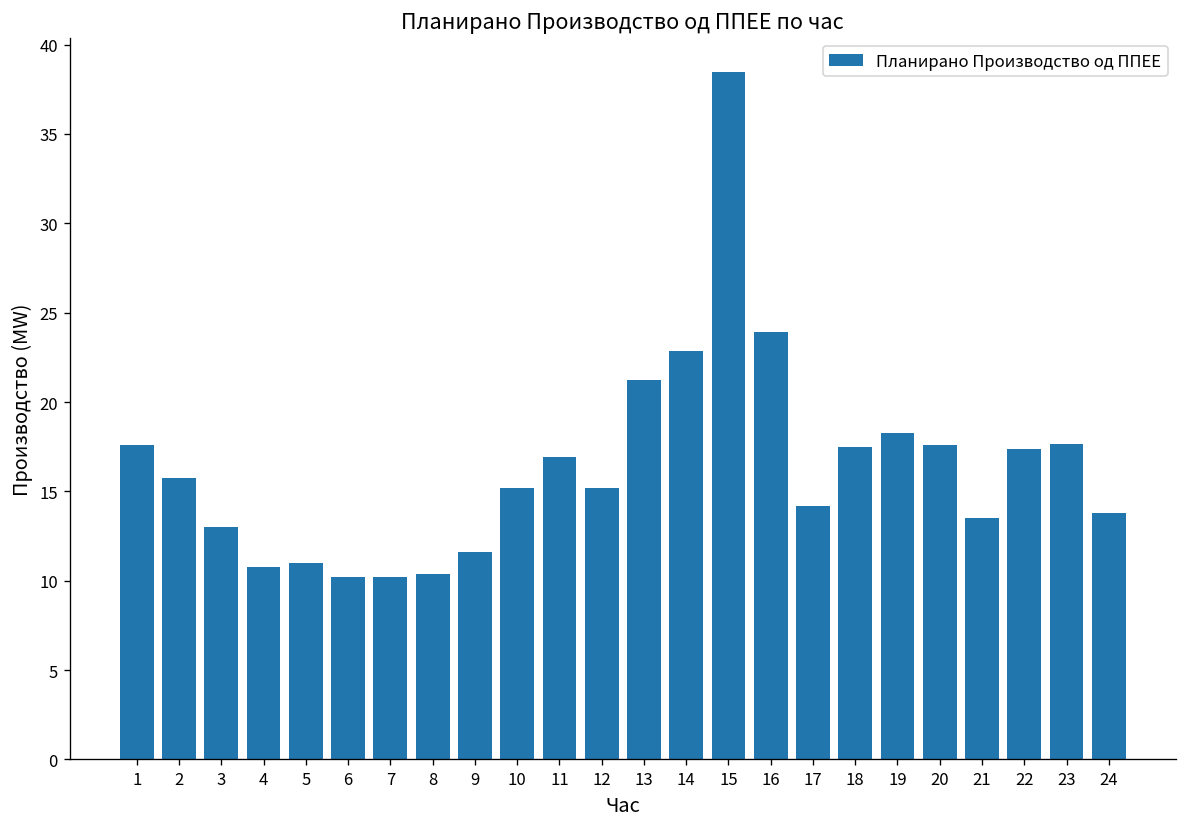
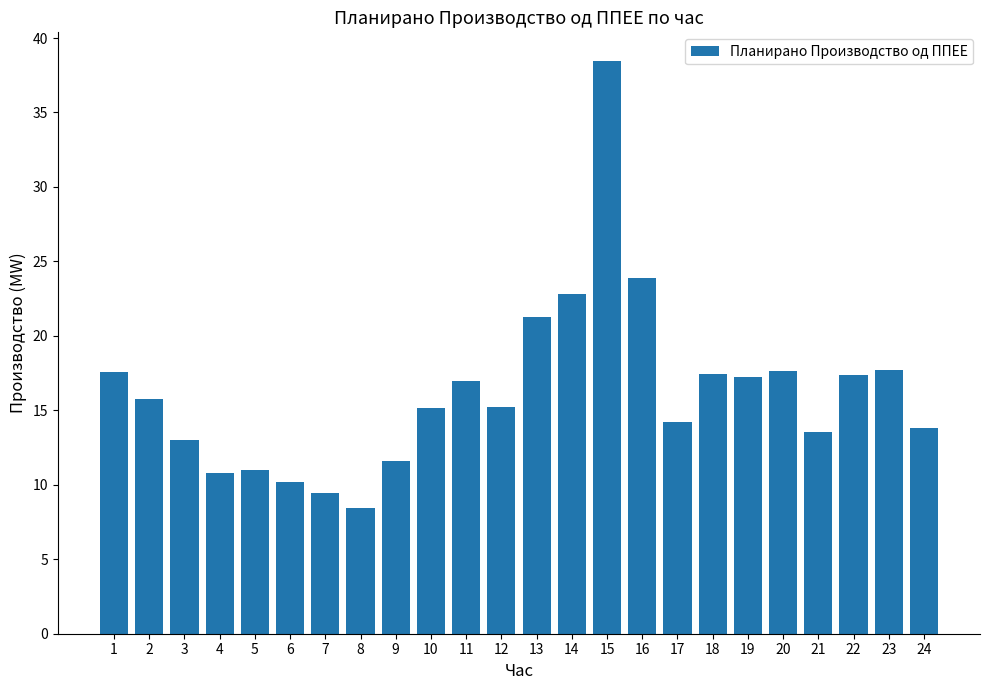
  {
    "1": 17.6,
    "2": 15.7,
    "3": 13.0,
    "4": 10.8,
    "5": 11.0,
    "6": 10.2,
-   "7": 10.2,
-   "8": 10.4,
+   "7": 9.4,
+   "8": 8.4,
    "9": 11.6,
    "10": 15.2,
    "11": 17.0,
    "12": 15.2,
    "13": 21.3,
    "14": 22.8,
    "15": 38.5,
    "16": 23.9,
    "17": 14.2,
    "18": 17.5,
-   "19": 18.3,
+   "19": 17.2,
    "20": 17.6,
    "21": 13.5,
    "22": 17.4,
    "23": 17.7,
    "24": 13.8
  }
